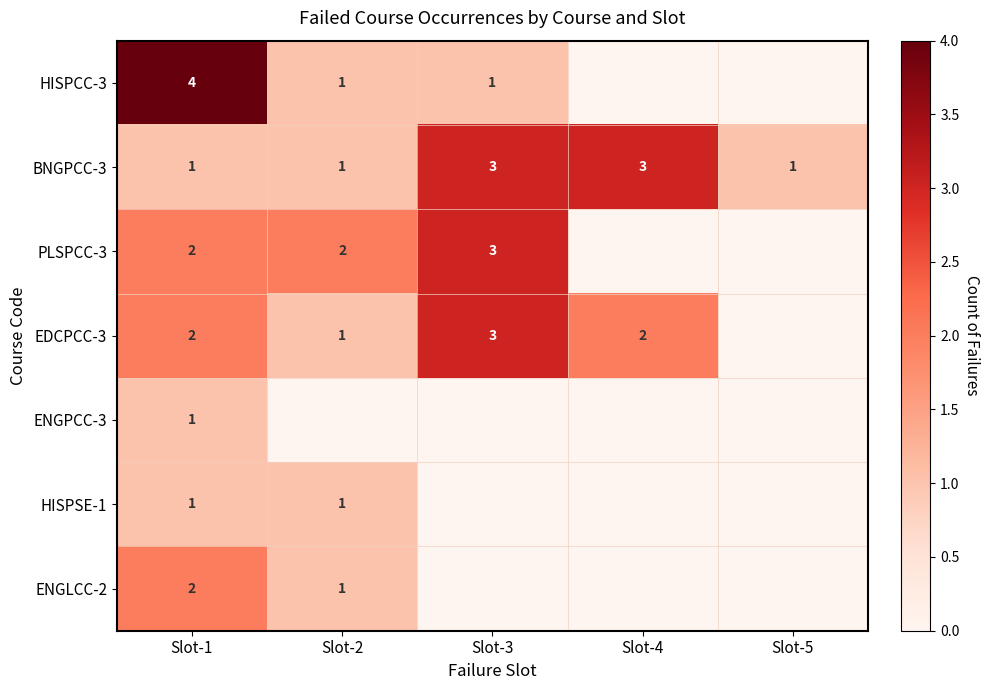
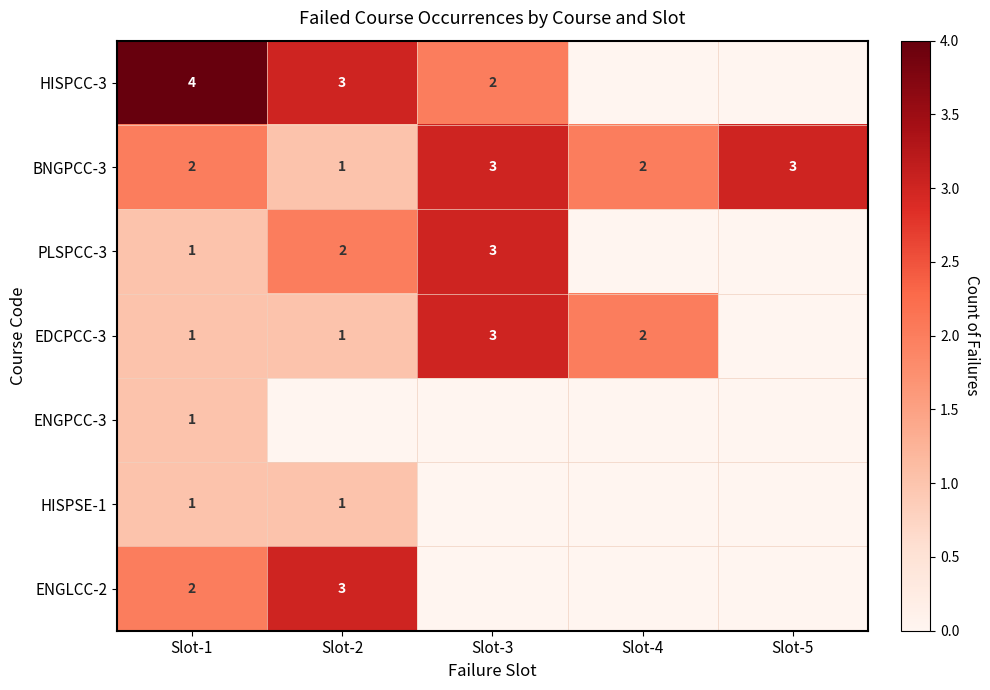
  {
    "HISPCC-3": {
      "Slot-1": 4,
-     "Slot-2": 1,
-     "Slot-3": 1
+     "Slot-2": 3,
+     "Slot-3": 2
    },
    "BNGPCC-3": {
-     "Slot-1": 1,
+     "Slot-1": 2,
      "Slot-2": 1,
      "Slot-3": 3,
-     "Slot-4": 3,
-     "Slot-5": 1
+     "Slot-4": 2,
+     "Slot-5": 3
    },
    "PLSPCC-3": {
-     "Slot-1": 2,
+     "Slot-1": 1,
      "Slot-2": 2,
      "Slot-3": 3
    },
    "EDCPCC-3": {
-     "Slot-1": 2,
+     "Slot-1": 1,
      "Slot-2": 1,
      "Slot-3": 3,
      "Slot-4": 2
    },
    "ENGPCC-3": {
      "Slot-1": 1
    },
    "HISPSE-1": {
      "Slot-1": 1,
      "Slot-2": 1
    },
    "ENGLCC-2": {
      "Slot-1": 2,
-     "Slot-2": 1
+     "Slot-2": 3
    }
  }
